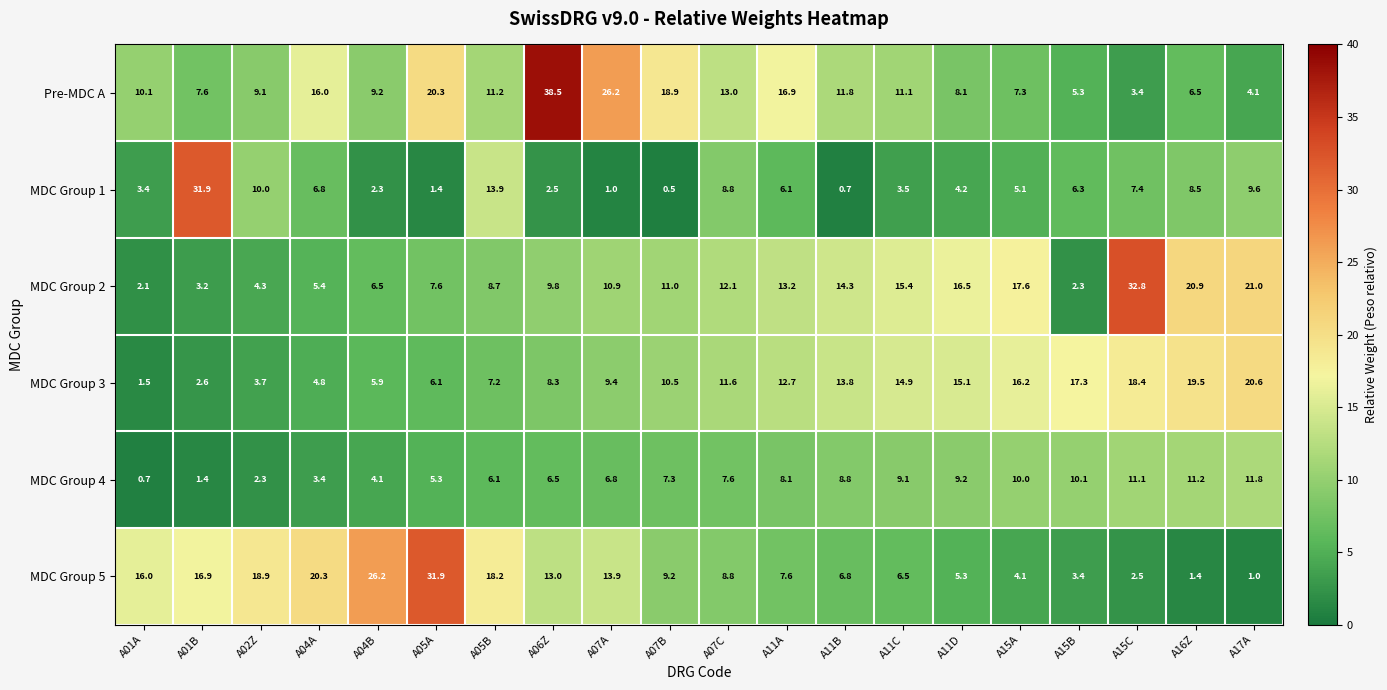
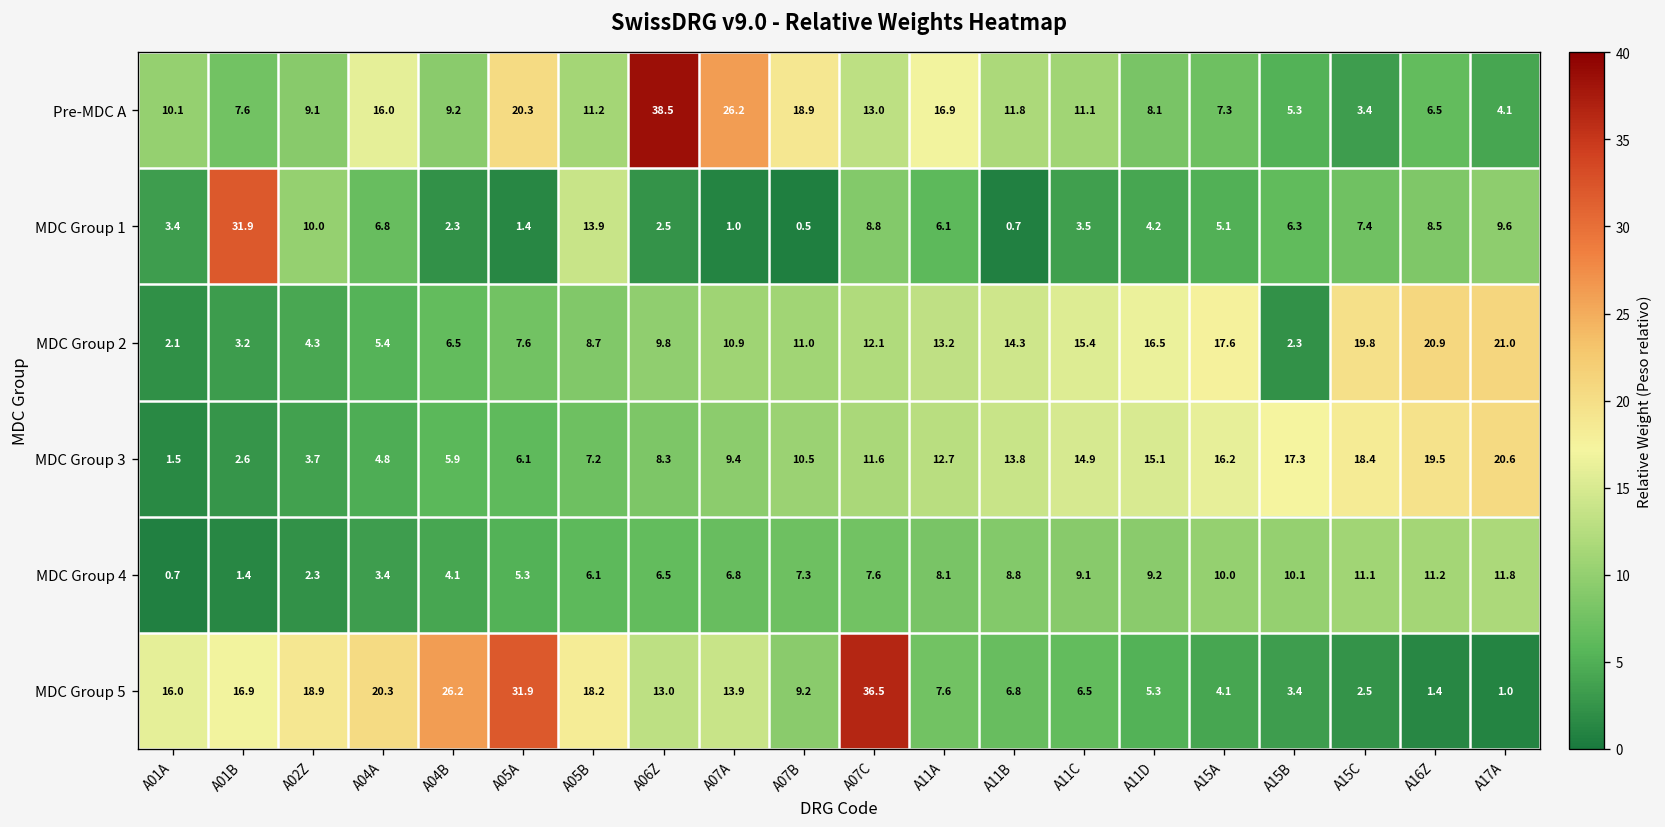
  {
    "Pre-MDC A": {
      "A01A": 10.1,
      "A01B": 7.6,
      "A02Z": 9.1,
      "A04A": 16.0,
      "A04B": 9.2,
      "A05A": 20.3,
      "A05B": 11.2,
      "A06Z": 38.5,
      "A07A": 26.2,
      "A07B": 18.9,
      "A07C": 13.0,
      "A11A": 16.9,
      "A11B": 11.8,
      "A11C": 11.1,
      "A11D": 8.1,
      "A15A": 7.3,
      "A15B": 5.3,
      "A15C": 3.4,
      "A16Z": 6.5,
      "A17A": 4.1
    },
    "MDC Group 1": {
      "A01A": 3.4,
      "A01B": 31.9,
      "A02Z": 10.0,
      "A04A": 6.8,
      "A04B": 2.3,
      "A05A": 1.4,
      "A05B": 13.9,
      "A06Z": 2.5,
      "A07A": 1.0,
      "A07B": 0.5,
      "A07C": 8.8,
      "A11A": 6.1,
      "A11B": 0.7,
      "A11C": 3.5,
      "A11D": 4.2,
      "A15A": 5.1,
      "A15B": 6.3,
      "A15C": 7.4,
      "A16Z": 8.5,
      "A17A": 9.6
    },
    "MDC Group 2": {
      "A01A": 2.1,
      "A01B": 3.2,
      "A02Z": 4.3,
      "A04A": 5.4,
      "A04B": 6.5,
      "A05A": 7.6,
      "A05B": 8.7,
      "A06Z": 9.8,
      "A07A": 10.9,
      "A07B": 11.0,
      "A07C": 12.1,
      "A11A": 13.2,
      "A11B": 14.3,
      "A11C": 15.4,
      "A11D": 16.5,
      "A15A": 17.6,
      "A15B": 2.3,
-     "A15C": 32.8,
+     "A15C": 19.8,
      "A16Z": 20.9,
      "A17A": 21.0
    },
    "MDC Group 3": {
      "A01A": 1.5,
      "A01B": 2.6,
      "A02Z": 3.7,
      "A04A": 4.8,
      "A04B": 5.9,
      "A05A": 6.1,
      "A05B": 7.2,
      "A06Z": 8.3,
      "A07A": 9.4,
      "A07B": 10.5,
      "A07C": 11.6,
      "A11A": 12.7,
      "A11B": 13.8,
      "A11C": 14.9,
      "A11D": 15.1,
      "A15A": 16.2,
      "A15B": 17.3,
      "A15C": 18.4,
      "A16Z": 19.5,
      "A17A": 20.6
    },
    "MDC Group 4": {
      "A01A": 0.7,
      "A01B": 1.4,
      "A02Z": 2.3,
      "A04A": 3.4,
      "A04B": 4.1,
      "A05A": 5.3,
      "A05B": 6.1,
      "A06Z": 6.5,
      "A07A": 6.8,
      "A07B": 7.3,
      "A07C": 7.6,
      "A11A": 8.1,
      "A11B": 8.8,
      "A11C": 9.1,
      "A11D": 9.2,
      "A15A": 10.0,
      "A15B": 10.1,
      "A15C": 11.1,
      "A16Z": 11.2,
      "A17A": 11.8
    },
    "MDC Group 5": {
      "A01A": 16.0,
      "A01B": 16.9,
      "A02Z": 18.9,
      "A04A": 20.3,
      "A04B": 26.2,
      "A05A": 31.9,
      "A05B": 18.2,
      "A06Z": 13.0,
      "A07A": 13.9,
      "A07B": 9.2,
-     "A07C": 8.8,
+     "A07C": 36.5,
      "A11A": 7.6,
      "A11B": 6.8,
      "A11C": 6.5,
      "A11D": 5.3,
      "A15A": 4.1,
      "A15B": 3.4,
      "A15C": 2.5,
      "A16Z": 1.4,
      "A17A": 1.0
    }
  }
